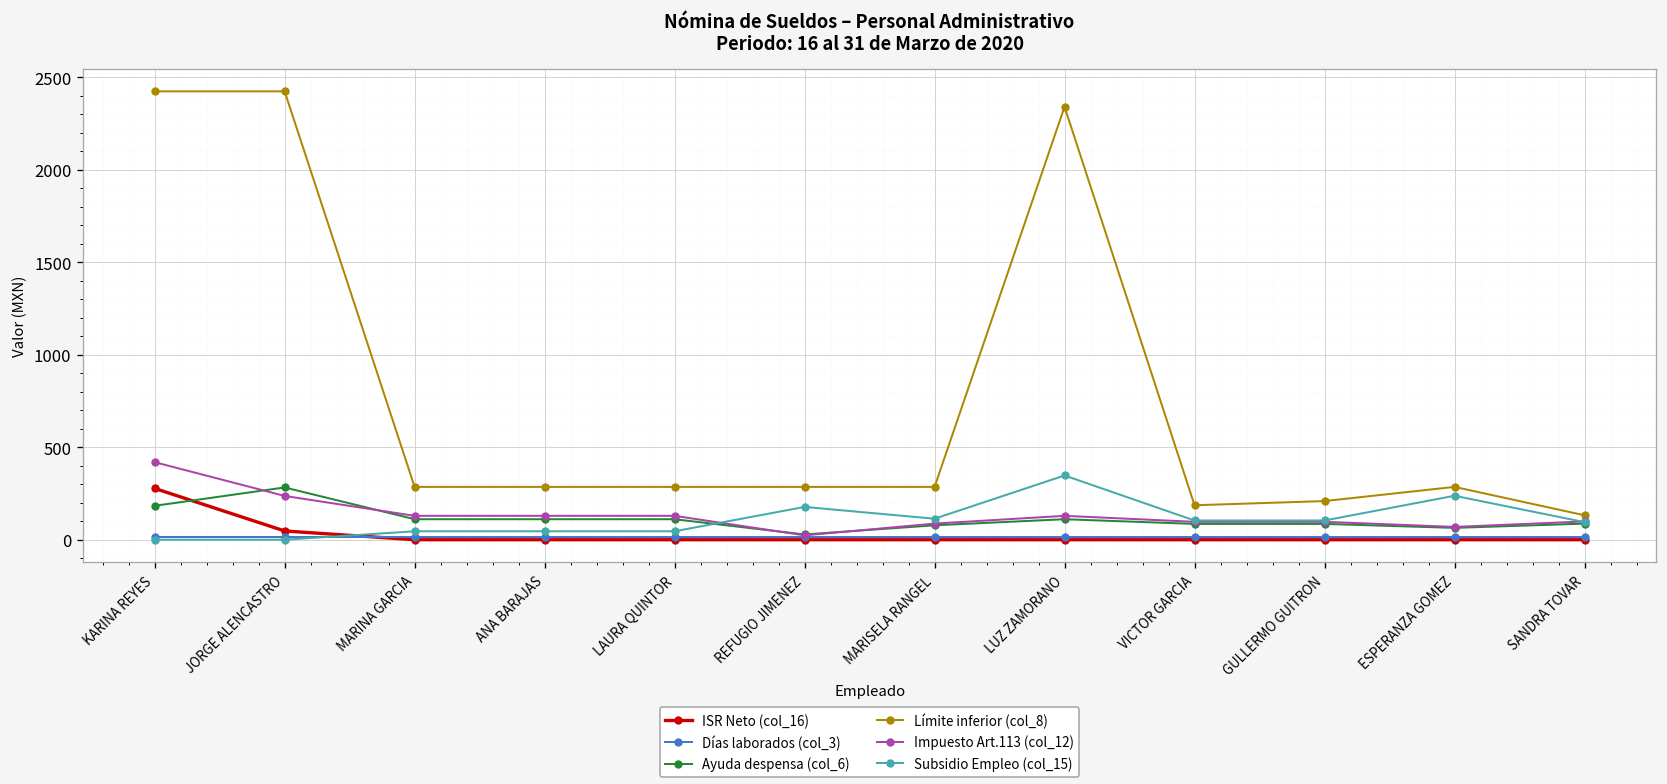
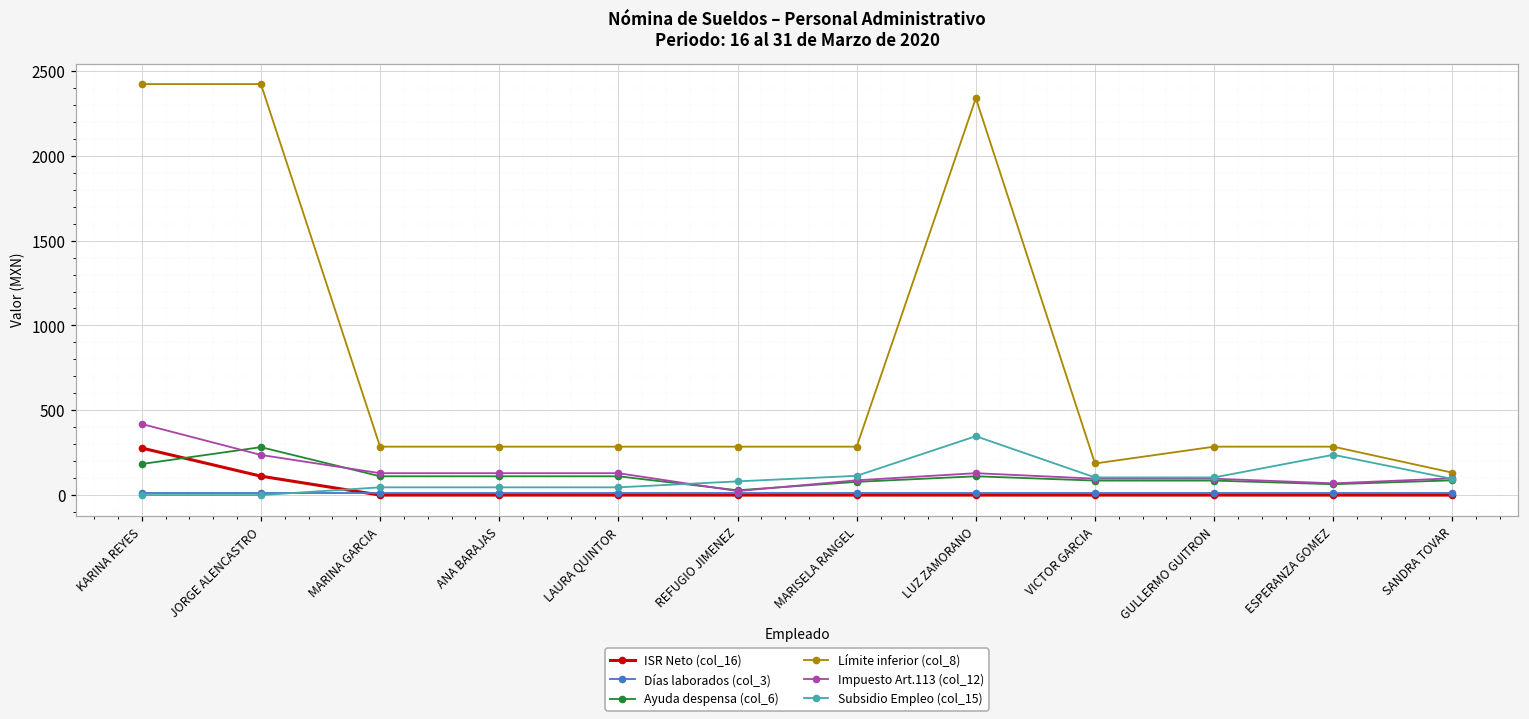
  {
    "ISR Neto (col_16)": {
      "KARINA REYES": 280,
-     "JORGE ALENCASTRO": 50
+     "JORGE ALENCASTRO": 110
    },
    "Ayuda despensa (col_6)": {
      "KARINA REYES": 180,
      "JORGE ALENCASTRO": 280,
      "MARINA GARCIA": 110,
      "ANA BARAJAS": 110,
      "LAURA QUINTOR": 110,
      "LUZ ZAMORANO": 110
    },
    "Límite inferior (col_8)": {
      "KARINA REYES": 2420,
      "JORGE ALENCASTRO": 2420,
      "MARINA GARCIA": 290,
      "ANA BARAJAS": 290,
      "LAURA QUINTOR": 290,
      "REFUGIO JIMENEZ": 290,
      "MARISELA RANGEL": 290,
      "LUZ ZAMORANO": 2340,
      "VICTOR GARCIA": 190,
-     "GULLERMO GUITRON": 210,
+     "GULLERMO GUITRON": 290,
      "ESPERANZA GOMEZ": 290,
      "SANDRA TOVAR": 130
    },
    "Impuesto Art.113 (col_12)": {
      "KARINA REYES": 420,
      "JORGE ALENCASTRO": 240,
      "MARINA GARCIA": 130,
      "ANA BARAJAS": 130,
      "LAURA QUINTOR": 130,
      "LUZ ZAMORANO": 130
    },
    "Subsidio Empleo (col_15)": {
      "MARINA GARCIA": 50,
      "ANA BARAJAS": 50,
      "LAURA QUINTOR": 50,
-     "REFUGIO JIMENEZ": 180,
+     "REFUGIO JIMENEZ": 80,
      "MARISELA RANGEL": 110,
      "LUZ ZAMORANO": 350,
      "ESPERANZA GOMEZ": 240
    }
  }
